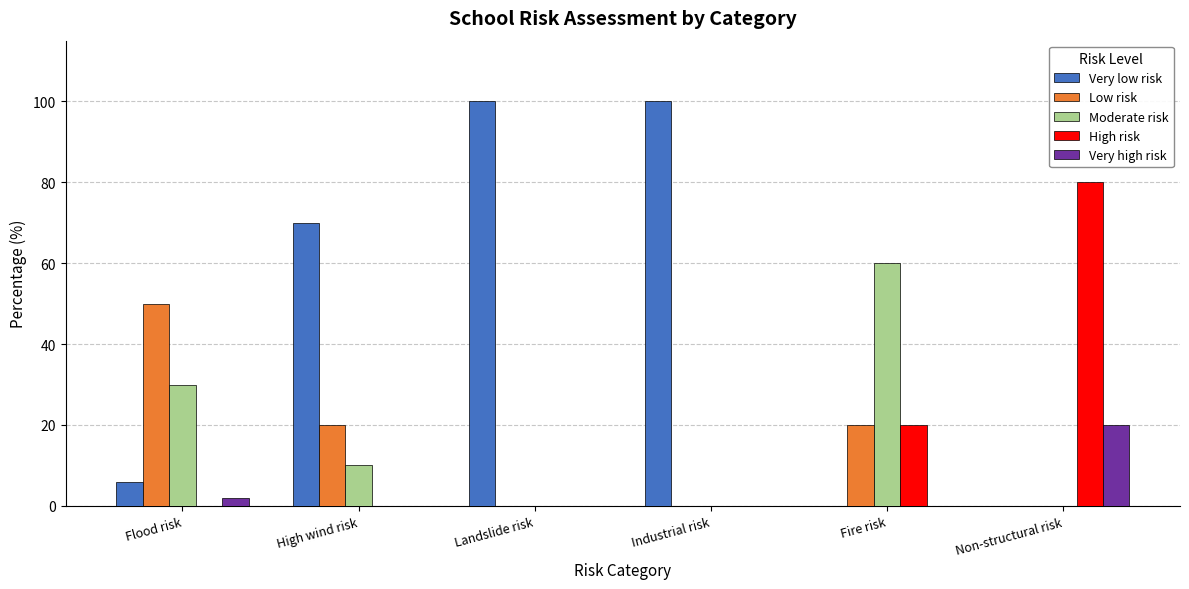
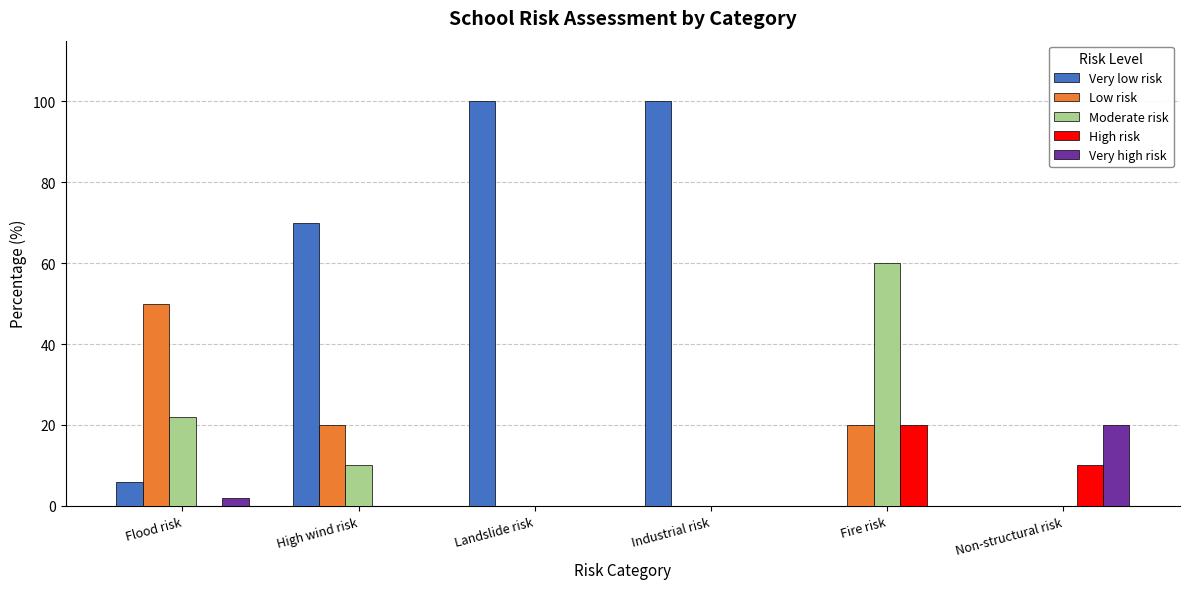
  {
    "Very low risk": {
      "Flood risk": 6,
      "High wind risk": 70,
      "Landslide risk": 100,
      "Industrial risk": 100,
      "Fire risk": 0,
      "Non-structural risk": 0
    },
    "Low risk": {
      "Flood risk": 50,
      "High wind risk": 20,
      "Landslide risk": 0,
      "Industrial risk": 0,
      "Fire risk": 20,
      "Non-structural risk": 0
    },
    "Moderate risk": {
-     "Flood risk": 30,
+     "Flood risk": 22,
      "High wind risk": 10,
      "Landslide risk": 0,
      "Industrial risk": 0,
      "Fire risk": 60,
      "Non-structural risk": 0
    },
    "High risk": {
      "Flood risk": 0,
      "High wind risk": 0,
      "Landslide risk": 0,
      "Industrial risk": 0,
      "Fire risk": 20,
-     "Non-structural risk": 80
+     "Non-structural risk": 10
    },
    "Very high risk": {
      "Flood risk": 2,
      "High wind risk": 0,
      "Landslide risk": 0,
      "Industrial risk": 0,
      "Fire risk": 0,
      "Non-structural risk": 20
    }
  }
